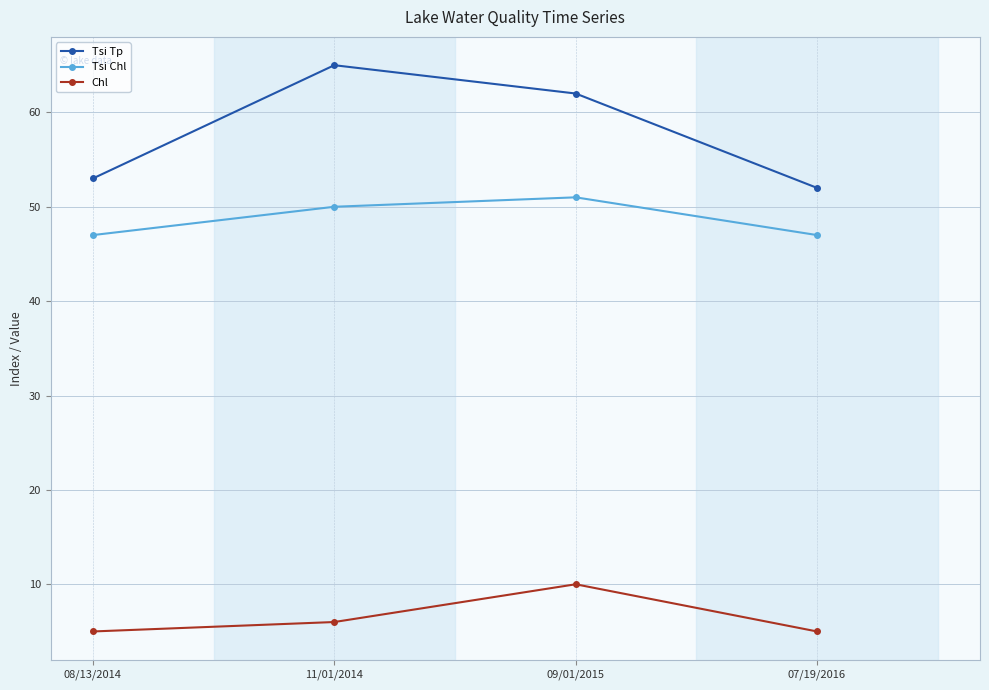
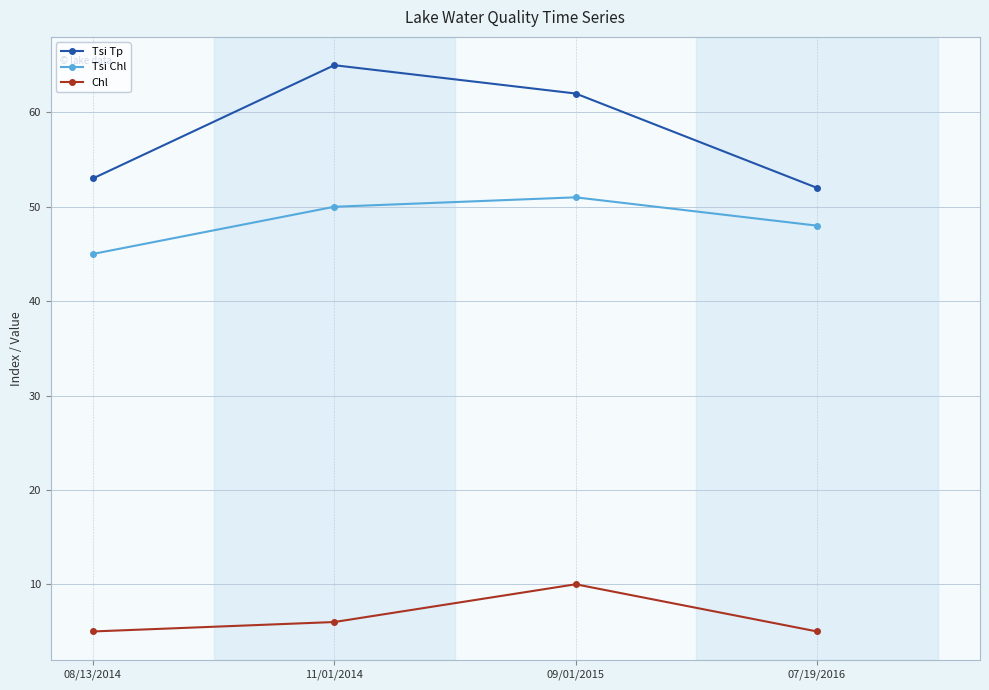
  {
    "Tsi Tp": {
      "08/13/2014": 53,
      "11/01/2014": 65,
      "09/01/2015": 62,
      "07/19/2016": 52
    },
    "Tsi Chl": {
-     "08/13/2014": 47,
+     "08/13/2014": 45,
      "11/01/2014": 50,
      "09/01/2015": 51,
-     "07/19/2016": 47
+     "07/19/2016": 48
    },
    "Chl": {
      "08/13/2014": 5,
      "11/01/2014": 6,
      "09/01/2015": 10,
      "07/19/2016": 5
    }
  }
